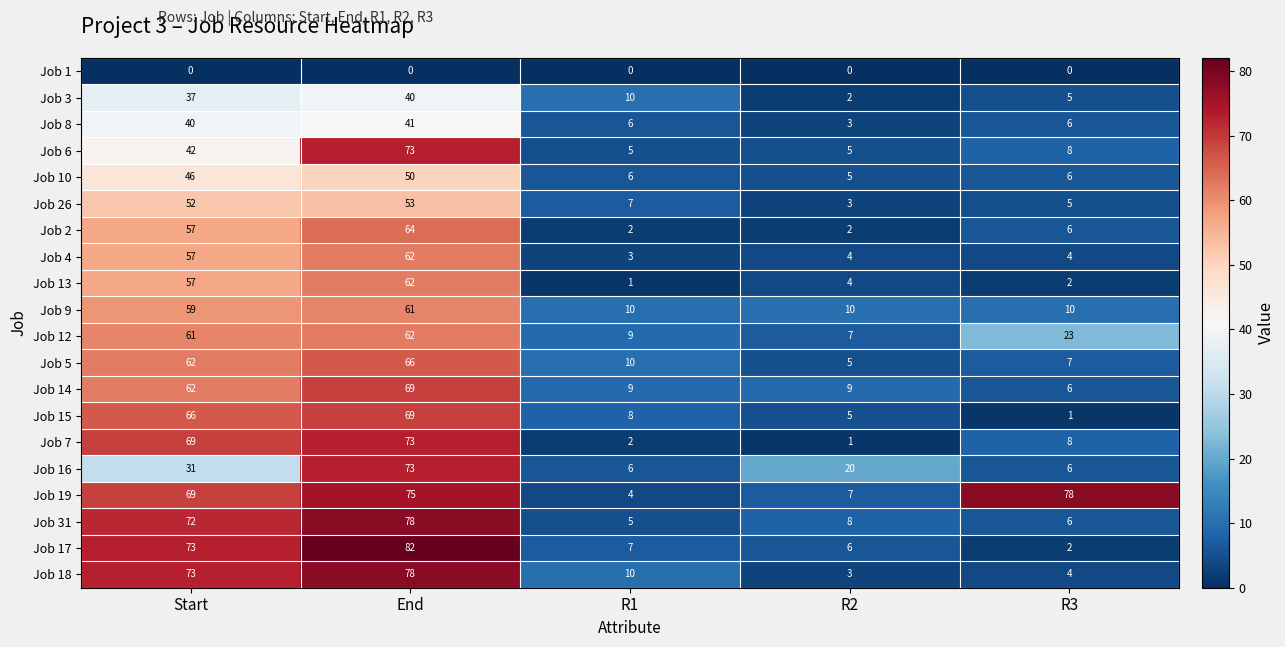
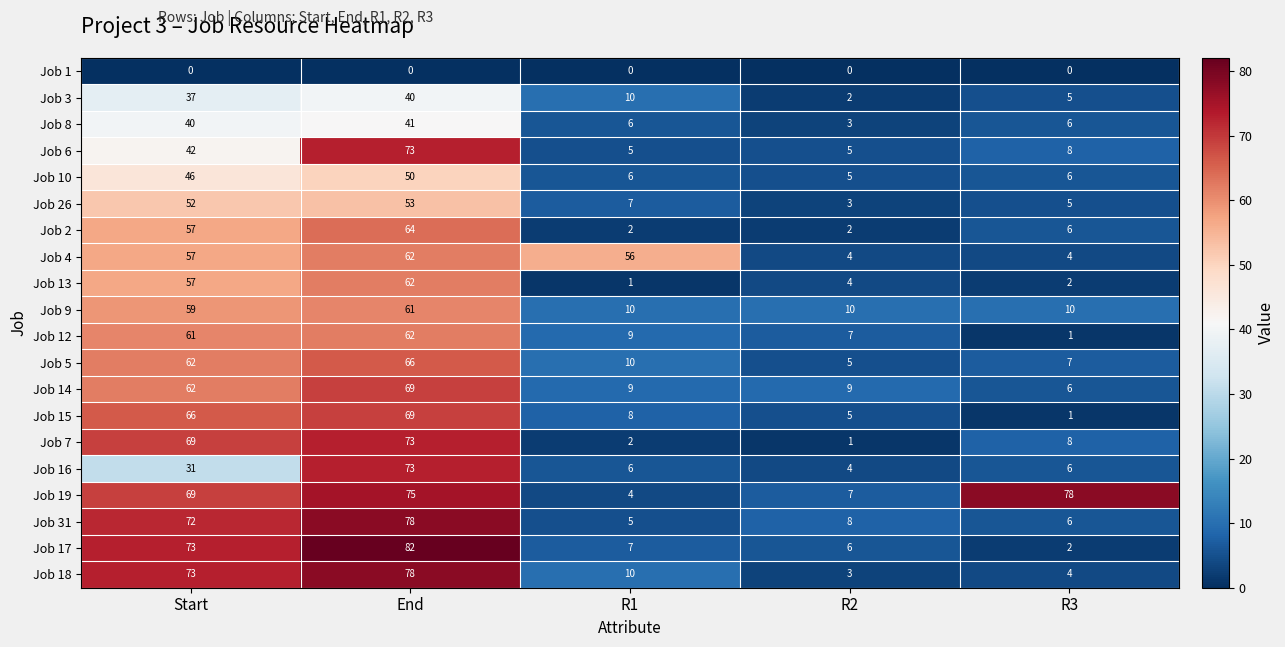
  {
    "Job 1": {
      "Start": 0,
      "End": 0,
      "R1": 0,
      "R2": 0,
      "R3": 0
    },
    "Job 3": {
      "Start": 37,
      "End": 40,
      "R1": 10,
      "R2": 2,
      "R3": 5
    },
    "Job 8": {
      "Start": 40,
      "End": 41,
      "R1": 6,
      "R2": 3,
      "R3": 6
    },
    "Job 6": {
      "Start": 42,
      "End": 73,
      "R1": 5,
      "R2": 5,
      "R3": 8
    },
    "Job 10": {
      "Start": 46,
      "End": 50,
      "R1": 6,
      "R2": 5,
      "R3": 6
    },
    "Job 26": {
      "Start": 52,
      "End": 53,
      "R1": 7,
      "R2": 3,
      "R3": 5
    },
    "Job 2": {
      "Start": 57,
      "End": 64,
      "R1": 2,
      "R2": 2,
      "R3": 6
    },
    "Job 4": {
      "Start": 57,
      "End": 62,
-     "R1": 3,
+     "R1": 56,
      "R2": 4,
      "R3": 4
    },
    "Job 13": {
      "Start": 57,
      "End": 62,
      "R1": 1,
      "R2": 4,
      "R3": 2
    },
    "Job 9": {
      "Start": 59,
      "End": 61,
      "R1": 10,
      "R2": 10,
      "R3": 10
    },
    "Job 12": {
      "Start": 61,
      "End": 62,
      "R1": 9,
      "R2": 7,
-     "R3": 23
+     "R3": 1
    },
    "Job 5": {
      "Start": 62,
      "End": 66,
      "R1": 10,
      "R2": 5,
      "R3": 7
    },
    "Job 14": {
      "Start": 62,
      "End": 69,
      "R1": 9,
      "R2": 9,
      "R3": 6
    },
    "Job 15": {
      "Start": 66,
      "End": 69,
      "R1": 8,
      "R2": 5,
      "R3": 1
    },
    "Job 7": {
      "Start": 69,
      "End": 73,
      "R1": 2,
      "R2": 1,
      "R3": 8
    },
    "Job 16": {
      "Start": 31,
      "End": 73,
      "R1": 6,
-     "R2": 20,
+     "R2": 4,
      "R3": 6
    },
    "Job 19": {
      "Start": 69,
      "End": 75,
      "R1": 4,
      "R2": 7,
      "R3": 78
    },
    "Job 31": {
      "Start": 72,
      "End": 78,
      "R1": 5,
      "R2": 8,
      "R3": 6
    },
    "Job 17": {
      "Start": 73,
      "End": 82,
      "R1": 7,
      "R2": 6,
      "R3": 2
    },
    "Job 18": {
      "Start": 73,
      "End": 78,
      "R1": 10,
      "R2": 3,
      "R3": 4
    }
  }
